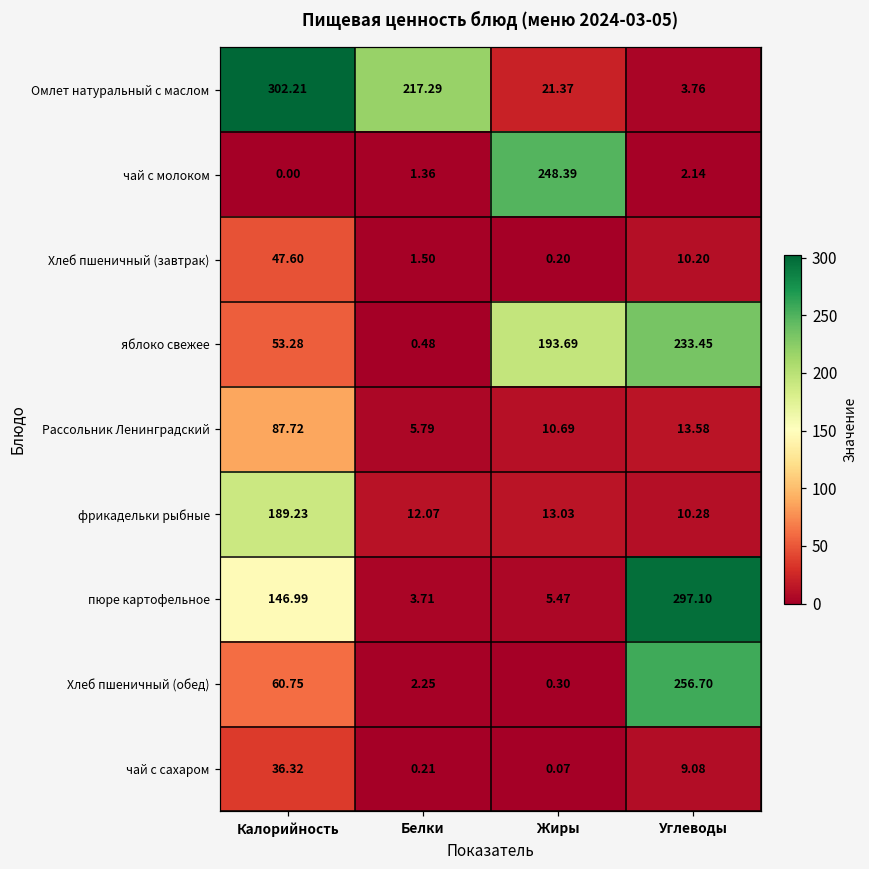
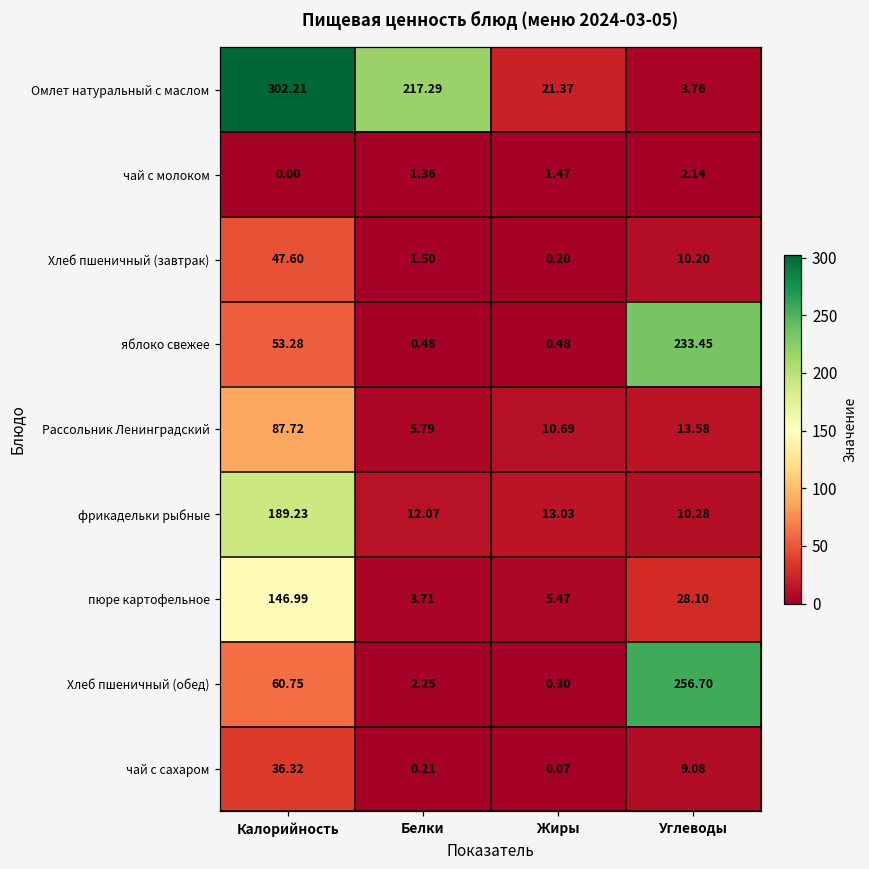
  {
    "Омлет натуральный с маслом": {
      "Калорийность": 302.21,
      "Белки": 217.29,
      "Жиры": 21.37,
      "Углеводы": 3.76
    },
    "чай с молоком": {
      "Калорийность": 0.00,
      "Белки": 1.36,
-     "Жиры": 248.39,
+     "Жиры": 1.47,
      "Углеводы": 2.14
    },
    "Хлеб пшеничный (завтрак)": {
      "Калорийность": 47.60,
      "Белки": 1.50,
      "Жиры": 0.20,
      "Углеводы": 10.20
    },
    "яблоко свежее": {
      "Калорийность": 53.28,
      "Белки": 0.48,
-     "Жиры": 193.69,
+     "Жиры": 0.48,
      "Углеводы": 233.45
    },
    "Рассольник Ленинградский": {
      "Калорийность": 87.72,
      "Белки": 5.79,
      "Жиры": 10.69,
      "Углеводы": 13.58
    },
    "фрикадельки рыбные": {
      "Калорийность": 189.23,
      "Белки": 12.07,
      "Жиры": 13.03,
      "Углеводы": 10.28
    },
    "пюре картофельное": {
      "Калорийность": 146.99,
      "Белки": 3.71,
      "Жиры": 5.47,
-     "Углеводы": 297.10
+     "Углеводы": 28.10
    },
    "Хлеб пшеничный (обед)": {
      "Калорийность": 60.75,
      "Белки": 2.25,
      "Жиры": 0.30,
      "Углеводы": 256.70
    },
    "чай с сахаром": {
      "Калорийность": 36.32,
      "Белки": 0.21,
      "Жиры": 0.07,
      "Углеводы": 9.08
    }
  }
